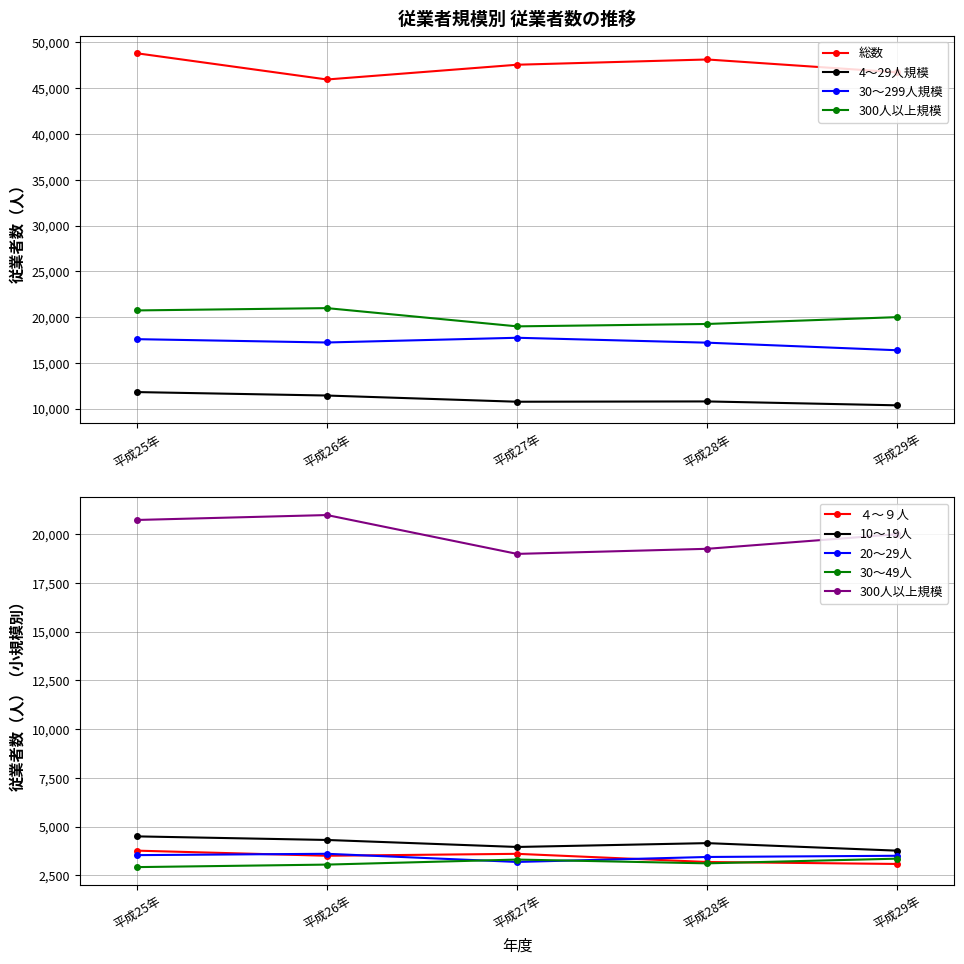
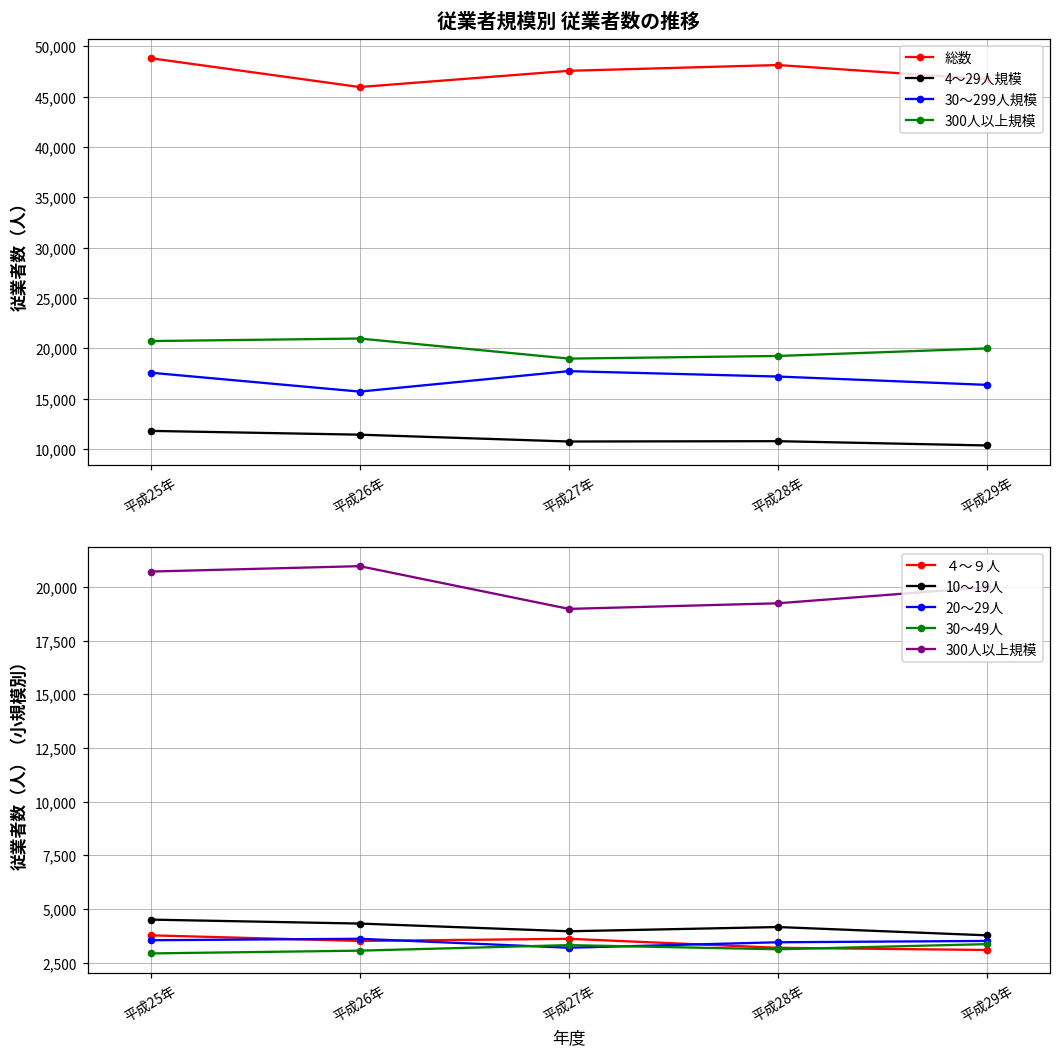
  {
    "従業者規模別 従業者数の推移": {
      "総数": {
        "平成25年": "49,000",
        "平成26年": "46,000",
        "平成27年": "48,000",
        "平成28年": "48,000"
      },
      "4～29人規模": {
        "平成25年": "12,000",
        "平成26年": "11,000",
        "平成27年": "11,000",
        "平成28年": "11,000",
        "平成29年": "10,000"
      },
      "30～299人規模": {
        "平成25年": "18,000",
-       "平成26年": "17,000",
+       "平成26年": "16,000",
        "平成27年": "18,000",
        "平成28年": "17,000",
        "平成29年": "16,000"
      }
    }
  }
